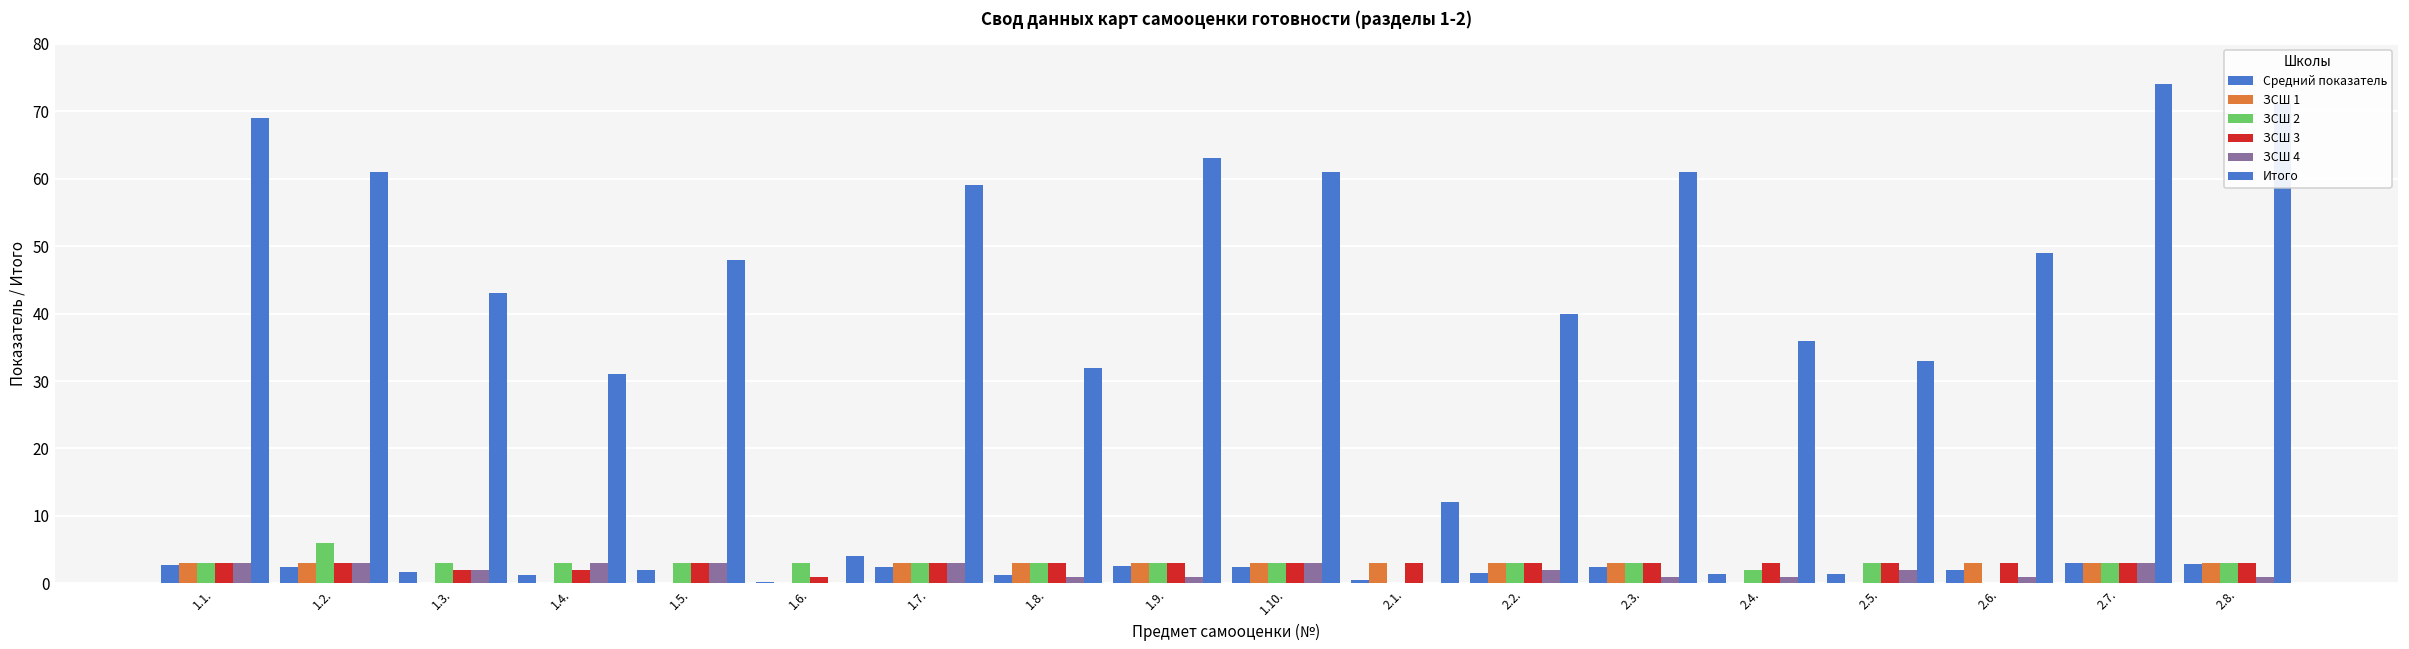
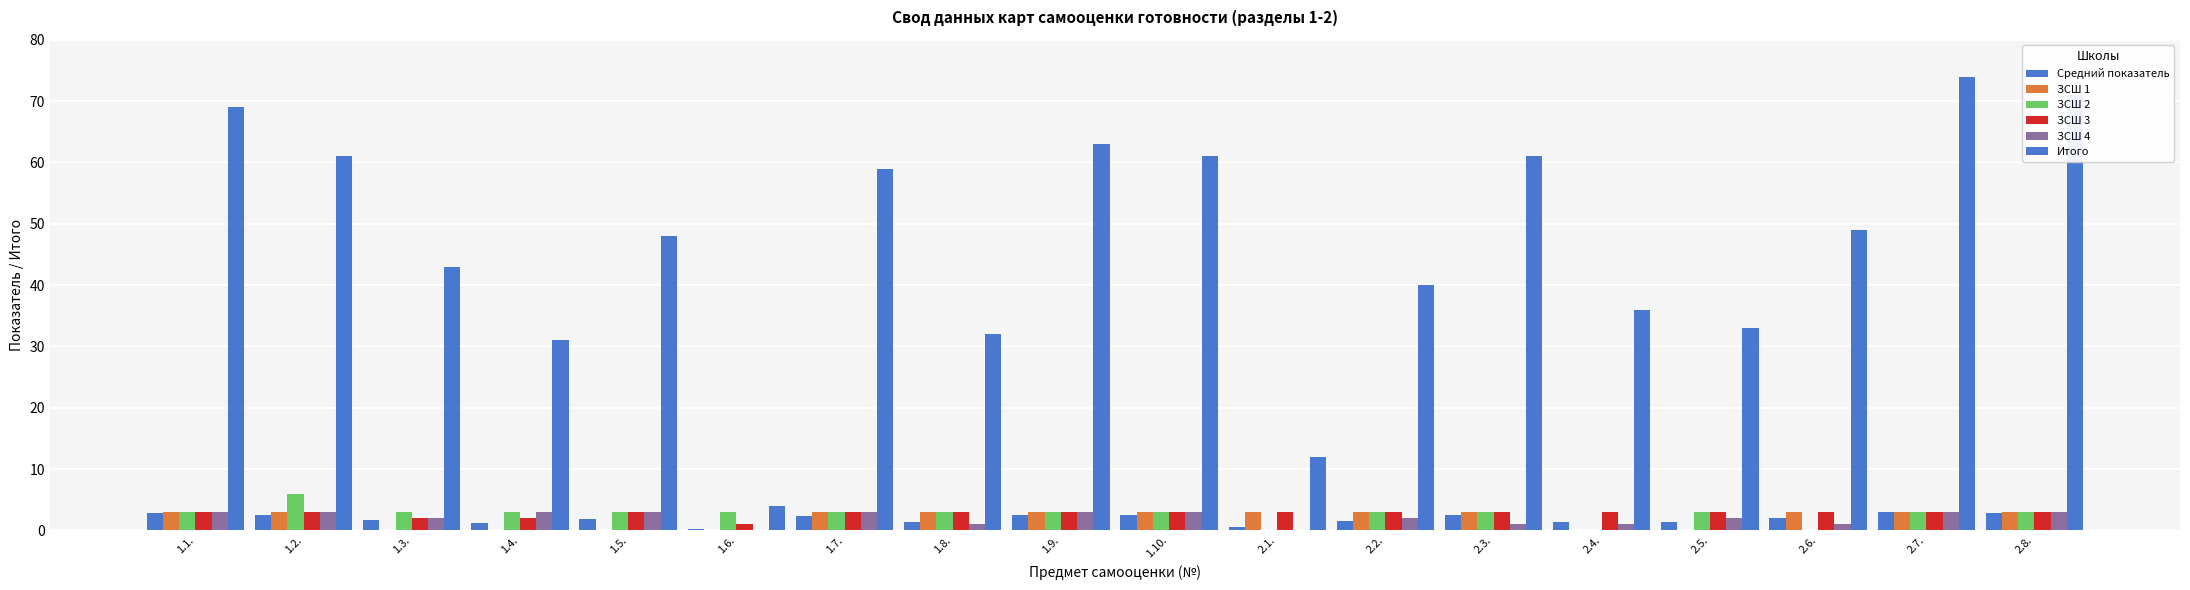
  {
    "ЗСШ 1": {
      "1.1.": 3,
      "1.2.": 3,
      "1.3.": 0,
      "1.4.": 0,
      "1.5.": 0,
      "1.6.": 0,
      "1.7.": 3,
      "1.8.": 3,
      "1.9.": 3,
      "1.10.": 3,
      "2.1.": 3,
      "2.2.": 3,
      "2.3.": 3,
      "2.4.": 0,
      "2.5.": 0,
      "2.6.": 3,
      "2.7.": 3,
      "2.8.": 3
    },
    "ЗСШ 2": {
      "1.1.": 3,
      "1.2.": 6,
      "1.3.": 3,
      "1.4.": 3,
      "1.5.": 3,
      "1.6.": 3,
      "1.7.": 3,
      "1.8.": 3,
      "1.9.": 3,
      "1.10.": 3,
      "2.1.": 0,
      "2.2.": 3,
      "2.3.": 3,
-     "2.4.": 2,
+     "2.4.": 0,
      "2.5.": 3,
      "2.6.": 0,
      "2.7.": 3,
      "2.8.": 3
    },
    "ЗСШ 3": {
      "1.1.": 3,
      "1.2.": 3,
      "1.3.": 2,
      "1.4.": 2,
      "1.5.": 3,
      "1.6.": 1,
      "1.7.": 3,
      "1.8.": 3,
      "1.9.": 3,
      "1.10.": 3,
      "2.1.": 3,
      "2.2.": 3,
      "2.3.": 3,
      "2.4.": 3,
      "2.5.": 3,
      "2.6.": 3,
      "2.7.": 3,
      "2.8.": 3
    },
    "ЗСШ 4": {
      "1.1.": 3,
      "1.2.": 3,
      "1.3.": 2,
      "1.4.": 3,
      "1.5.": 3,
      "1.6.": 0,
      "1.7.": 3,
      "1.8.": 1,
-     "1.9.": 1,
+     "1.9.": 3,
      "1.10.": 3,
      "2.1.": 0,
      "2.2.": 2,
      "2.3.": 1,
      "2.4.": 1,
      "2.5.": 2,
      "2.6.": 1,
      "2.7.": 3,
-     "2.8.": 1
+     "2.8.": 3
    }
  }
